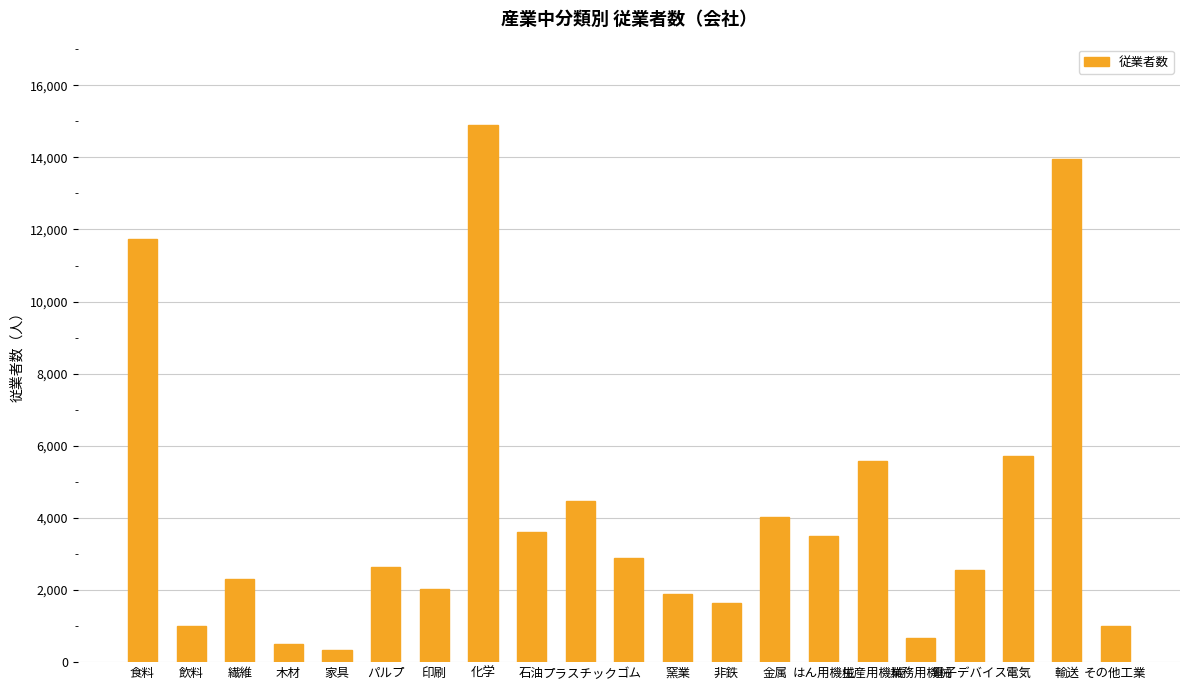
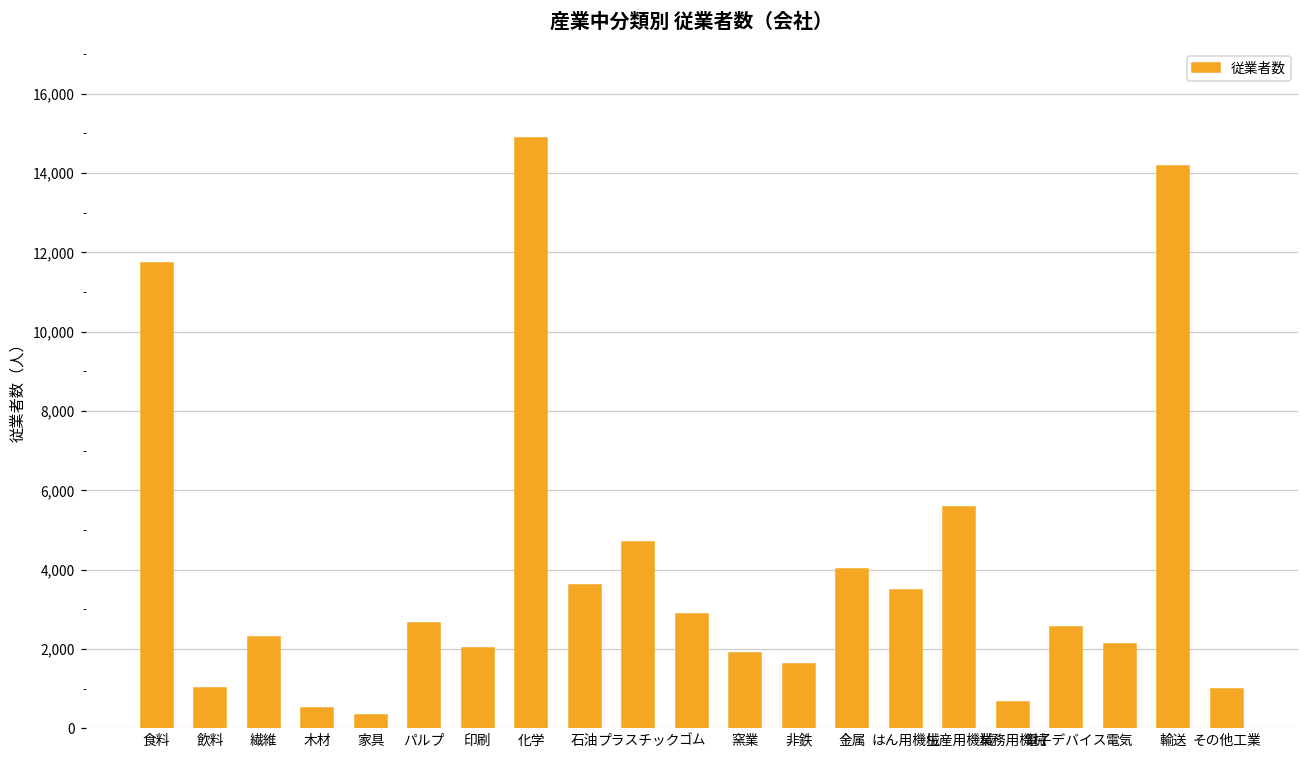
  {
    "食料": "11,700",
    "飲料": "1,000",
    "繊維": "2,300",
    "木材": "500",
    "家具": "300",
    "パルプ": "2,700",
    "印刷": "2,000",
    "化学": "14,900",
    "石油": "3,600",
-   "プラスチック": "4,500",
+   "プラスチック": "4,700",
    "ゴム": "2,900",
    "窯業": "1,900",
    "非鉄": "1,600",
    "金属": "4,000",
-   "電気": "5,700",
-   "輸送": "13,900",
+   "電気": "2,100",
+   "輸送": "14,200",
    "その他工業": "1,000"
  }
